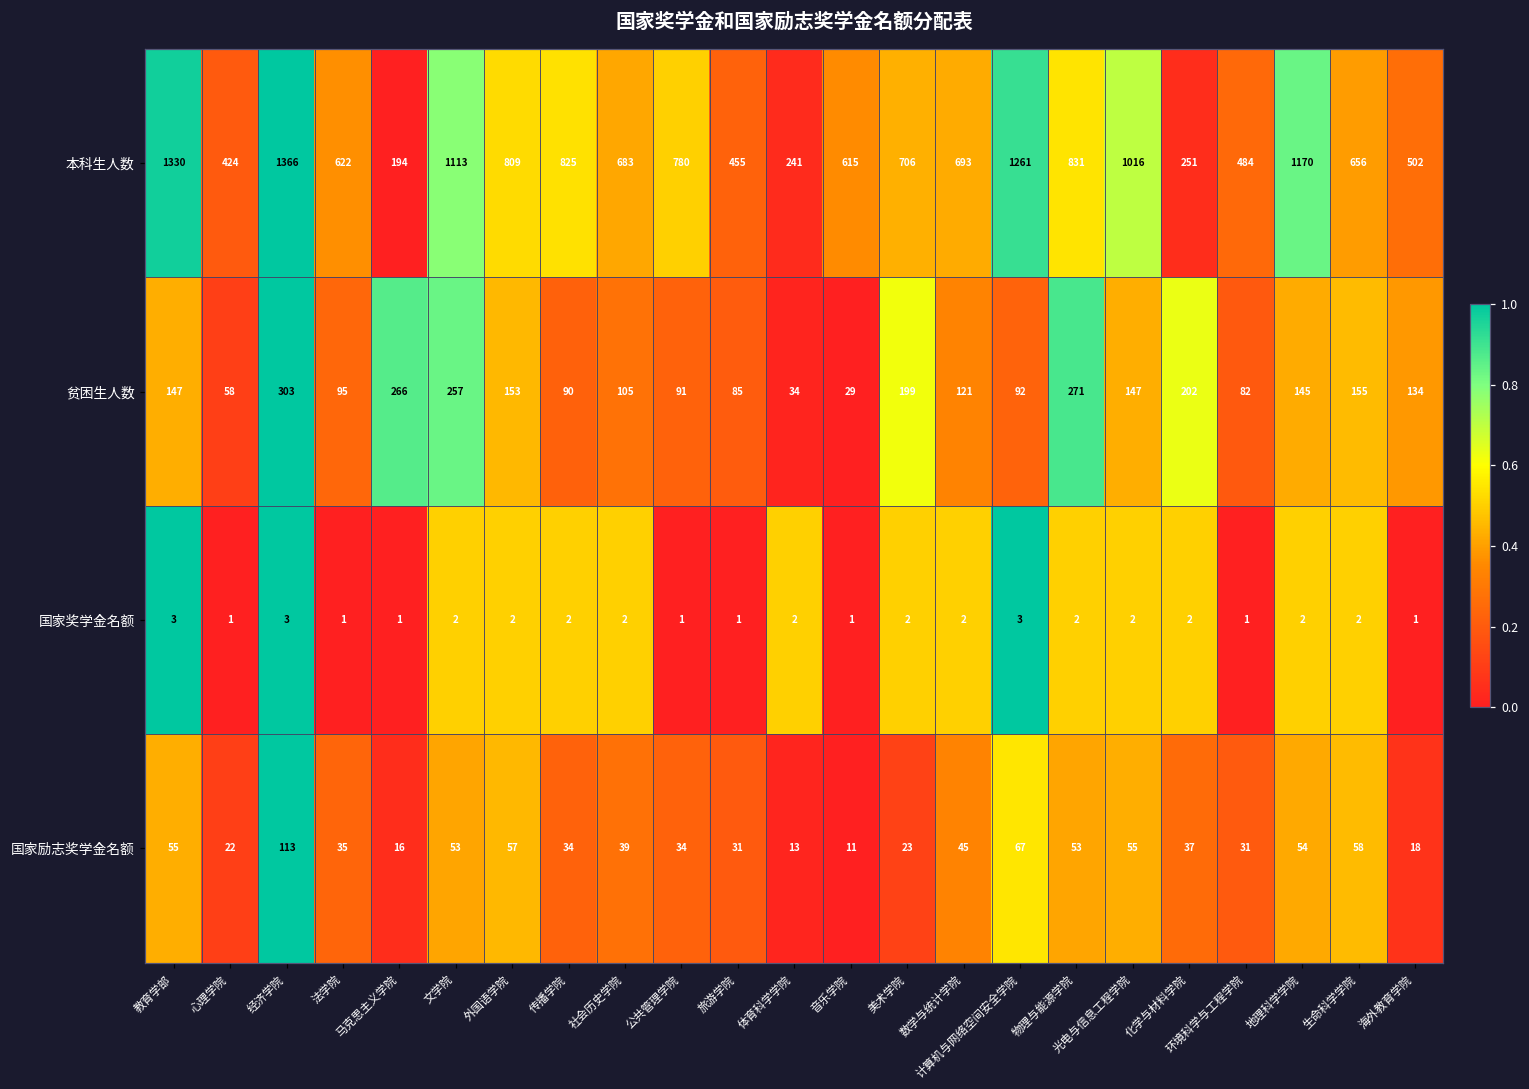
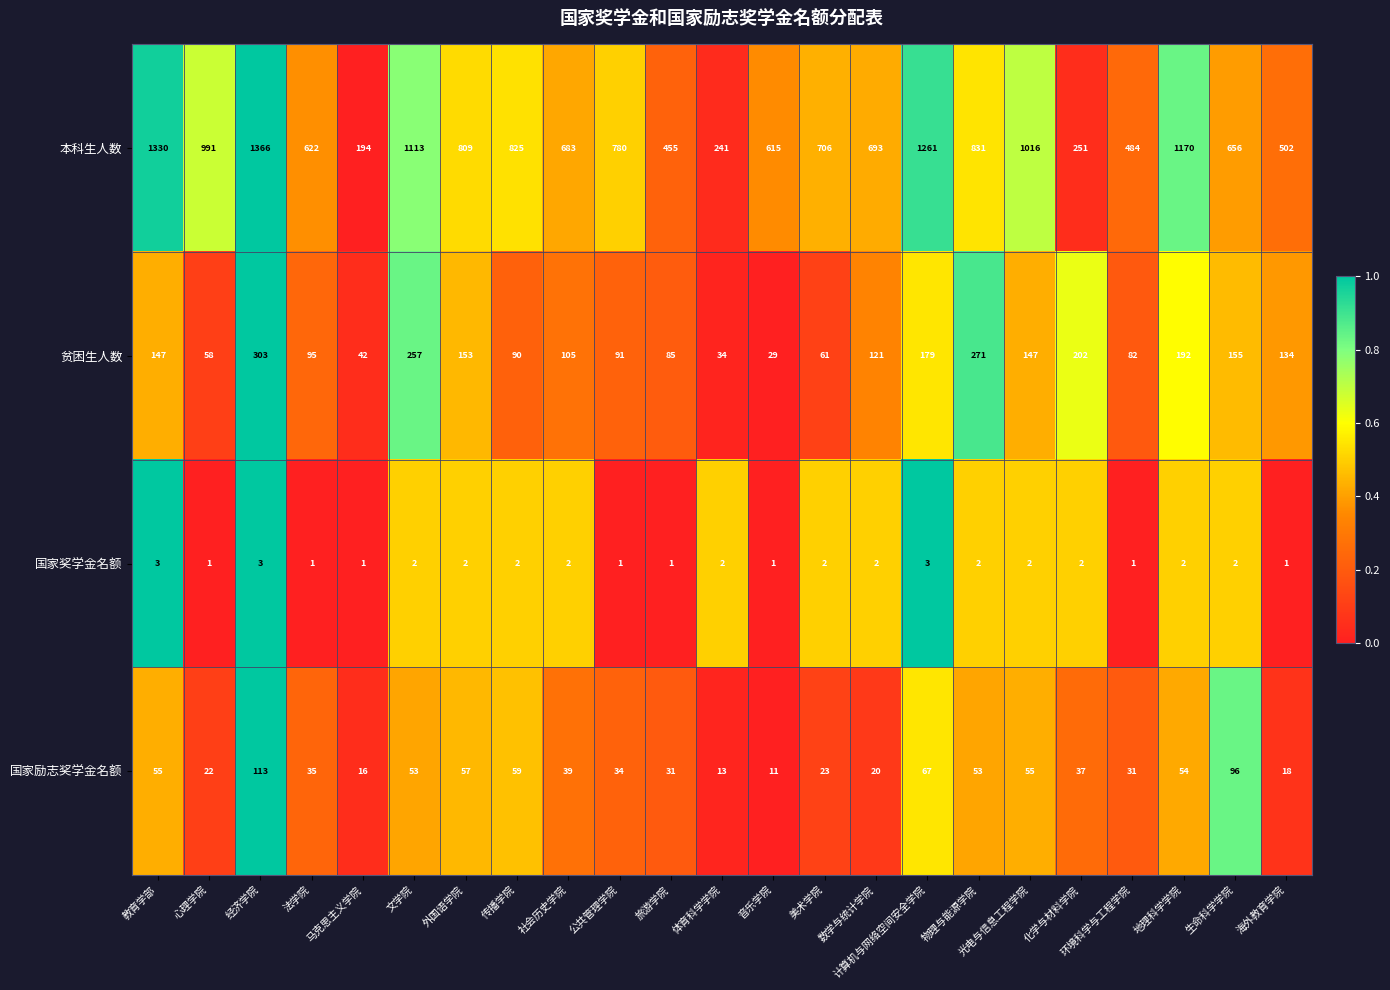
  {
    "本科生人数": {
      "教育学部": 1330,
-     "心理学院": 424,
+     "心理学院": 991,
      "经济学院": 1366,
      "法学院": 622,
      "马克思主义学院": 194,
      "文学院": 1113,
      "外国语学院": 809,
      "传播学院": 825,
      "社会历史学院": 683,
      "公共管理学院": 780,
      "旅游学院": 455,
      "体育科学学院": 241,
      "音乐学院": 615,
      "美术学院": 706,
      "数学与统计学院": 693,
      "计算机与网络空间安全学院": 1261,
      "物理与能源学院": 831,
      "光电与信息工程学院": 1016,
      "化学与材料学院": 251,
      "环境科学与工程学院": 484,
      "地理科学学院": 1170,
      "生命科学学院": 656,
      "海外教育学院": 502
    },
    "贫困生人数": {
      "教育学部": 147,
      "心理学院": 58,
      "经济学院": 303,
      "法学院": 95,
-     "马克思主义学院": 266,
+     "马克思主义学院": 42,
      "文学院": 257,
      "外国语学院": 153,
      "传播学院": 90,
      "社会历史学院": 105,
      "公共管理学院": 91,
      "旅游学院": 85,
      "体育科学学院": 34,
      "音乐学院": 29,
-     "美术学院": 199,
+     "美术学院": 61,
      "数学与统计学院": 121,
-     "计算机与网络空间安全学院": 92,
+     "计算机与网络空间安全学院": 179,
      "物理与能源学院": 271,
      "光电与信息工程学院": 147,
      "化学与材料学院": 202,
      "环境科学与工程学院": 82,
-     "地理科学学院": 145,
+     "地理科学学院": 192,
      "生命科学学院": 155,
      "海外教育学院": 134
    },
    "国家奖学金名额": {
      "教育学部": 3,
      "心理学院": 1,
      "经济学院": 3,
      "法学院": 1,
      "马克思主义学院": 1,
      "文学院": 2,
      "外国语学院": 2,
      "传播学院": 2,
      "社会历史学院": 2,
      "公共管理学院": 1,
      "旅游学院": 1,
      "体育科学学院": 2,
      "音乐学院": 1,
      "美术学院": 2,
      "数学与统计学院": 2,
      "计算机与网络空间安全学院": 3,
      "物理与能源学院": 2,
      "光电与信息工程学院": 2,
      "化学与材料学院": 2,
      "环境科学与工程学院": 1,
      "地理科学学院": 2,
      "生命科学学院": 2,
      "海外教育学院": 1
    },
    "国家励志奖学金名额": {
      "教育学部": 55,
      "心理学院": 22,
      "经济学院": 113,
      "法学院": 35,
      "马克思主义学院": 16,
      "文学院": 53,
      "外国语学院": 57,
-     "传播学院": 34,
+     "传播学院": 59,
      "社会历史学院": 39,
      "公共管理学院": 34,
      "旅游学院": 31,
      "体育科学学院": 13,
      "音乐学院": 11,
      "美术学院": 23,
-     "数学与统计学院": 45,
+     "数学与统计学院": 20,
      "计算机与网络空间安全学院": 67,
      "物理与能源学院": 53,
      "光电与信息工程学院": 55,
      "化学与材料学院": 37,
      "环境科学与工程学院": 31,
      "地理科学学院": 54,
-     "生命科学学院": 58,
+     "生命科学学院": 96,
      "海外教育学院": 18
    }
  }
